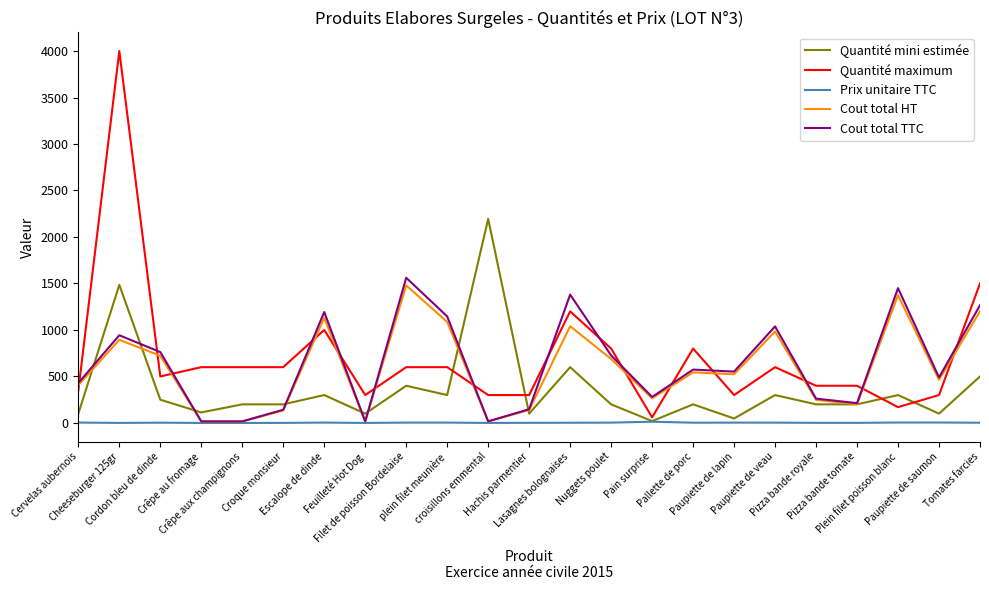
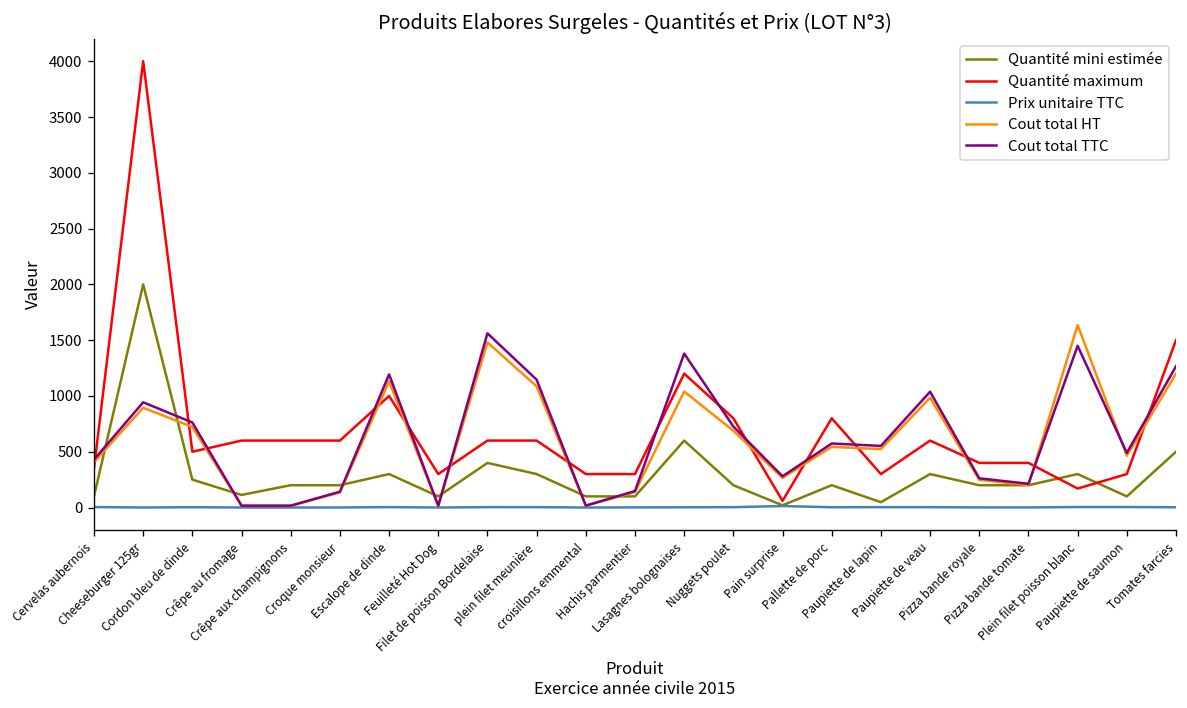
  {
    "Quantité mini estimée": {
      "Cervelas aubernois": 100,
-     "Cheeseburger 125gr": 1500,
+     "Cheeseburger 125gr": 2000,
      "Cordon bleu de dinde": 300,
      "Crêpe au fromage": 100,
      "Crêpe aux champignons": 200,
      "Croque monsieur": 200,
      "Escalope de dinde": 300,
      "Feuilleté Hot Dog": 100,
      "Filet de poisson Bordelaise": 400,
      "plein filet meunière": 300,
-     "croisillons emmental": 2200,
+     "croisillons emmental": 100,
      "Hachis parmentier": 100,
      "Lasagnes bolognaises": 600,
      "Nuggets poulet": 200,
      "Pallette de porc": 200,
      "Paupiette de lapin": 0,
      "Paupiette de veau": 300,
      "Pizza bande royale": 200,
      "Plein filet poisson blanc": 300,
      "Paupiette de saumon": 100,
      "Tomates farcies": 500
    },
    "Quantité maximum": {
      "Cervelas aubernois": 400,
      "Cheeseburger 125gr": 4000,
      "Cordon bleu de dinde": 500,
      "Crêpe au fromage": 600,
      "Crêpe aux champignons": 600,
      "Croque monsieur": 600,
      "Escalope de dinde": 1000,
      "Feuilleté Hot Dog": 300,
      "Filet de poisson Bordelaise": 600,
      "plein filet meunière": 600,
      "croisillons emmental": 300,
      "Hachis parmentier": 300,
      "Lasagnes bolognaises": 1200,
      "Nuggets poulet": 800,
      "Pain surprise": 100,
      "Pallette de porc": 800,
      "Paupiette de lapin": 300,
      "Paupiette de veau": 600,
      "Pizza bande royale": 400,
      "Pizza bande tomate": 400,
      "Plein filet poisson blanc": 200,
      "Paupiette de saumon": 300,
      "Tomates farcies": 1500
    },
    "Prix unitaire TTC": {
      "Cervelas aubernois": 0,
      "Cheeseburger 125gr": 0,
      "Cordon bleu de dinde": 0,
      "Croque monsieur": 0,
      "Escalope de dinde": 0,
      "Filet de poisson Bordelaise": 0,
      "plein filet meunière": 0,
      "Hachis parmentier": 0,
      "Lasagnes bolognaises": 0,
      "Nuggets poulet": 0,
      "Pallette de porc": 0,
      "Paupiette de lapin": 0,
      "Paupiette de veau": 0,
      "Pizza bande royale": 0,
      "Pizza bande tomate": 0,
      "Plein filet poisson blanc": 0,
      "Paupiette de saumon": 0,
      "Tomates farcies": 0
    },
    "Cout total HT": {
      "Cheeseburger 125gr": 900,
      "Cordon bleu de dinde": 700,
      "Escalope de dinde": 1100,
      "Filet de poisson Bordelaise": 1500,
      "plein filet meunière": 1100,
      "Lasagnes bolognaises": 1000,
      "Nuggets poulet": 700,
      "Pallette de porc": 500,
      "Paupiette de lapin": 500,
      "Paupiette de veau": 1000,
-     "Plein filet poisson blanc": 1400,
+     "Plein filet poisson blanc": 1600,
      "Tomates farcies": 1200
    },
    "Cout total TTC": {
      "Cheeseburger 125gr": 900,
      "Cordon bleu de dinde": 800,
      "Escalope de dinde": 1200,
      "Filet de poisson Bordelaise": 1600,
      "plein filet meunière": 1100,
      "Lasagnes bolognaises": 1400,
      "Nuggets poulet": 700,
      "Pallette de porc": 600,
      "Paupiette de lapin": 600,
      "Paupiette de veau": 1000,
      "Plein filet poisson blanc": 1400,
      "Tomates farcies": 1300
    }
  }
